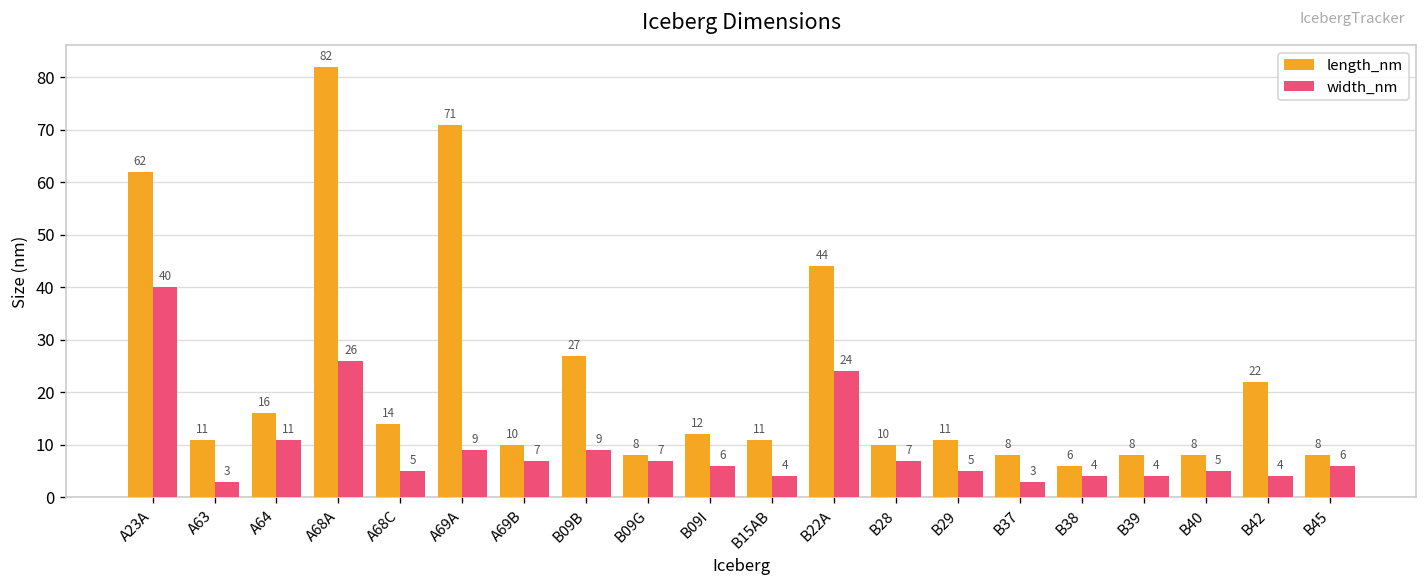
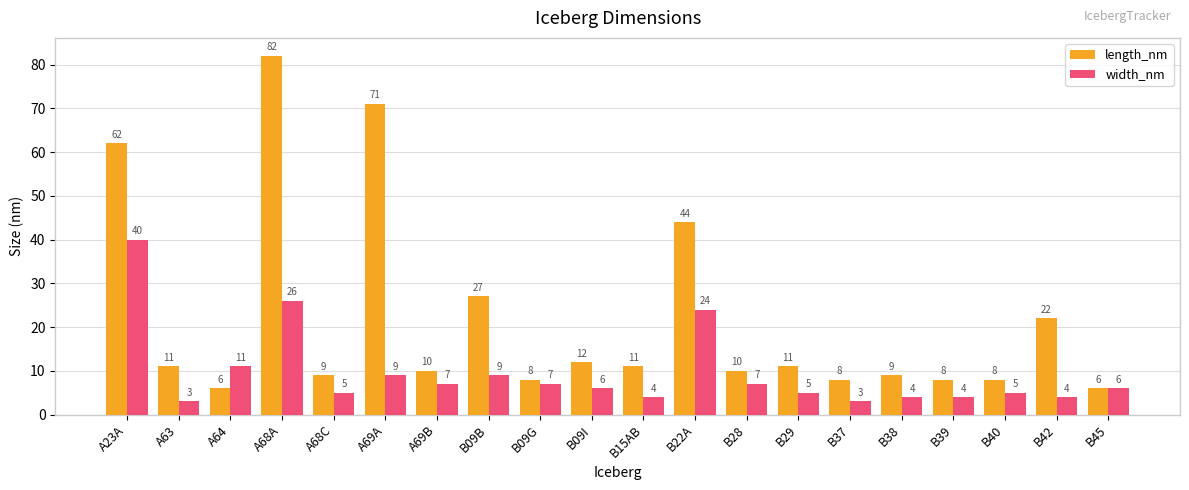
  {
    "length_nm": {
      "A23A": 62,
      "A63": 11,
-     "A64": 16,
+     "A64": 6,
      "A68A": 82,
-     "A68C": 14,
+     "A68C": 9,
      "A69A": 71,
      "A69B": 10,
      "B09B": 27,
      "B09G": 8,
      "B09I": 12,
      "B15AB": 11,
      "B22A": 44,
      "B28": 10,
      "B29": 11,
      "B37": 8,
-     "B38": 6,
+     "B38": 9,
      "B39": 8,
      "B40": 8,
      "B42": 22,
-     "B45": 8
+     "B45": 6
    },
    "width_nm": {
      "A23A": 40,
      "A63": 3,
      "A64": 11,
      "A68A": 26,
      "A68C": 5,
      "A69A": 9,
      "A69B": 7,
      "B09B": 9,
      "B09G": 7,
      "B09I": 6,
      "B15AB": 4,
      "B22A": 24,
      "B28": 7,
      "B29": 5,
      "B37": 3,
      "B38": 4,
      "B39": 4,
      "B40": 5,
      "B42": 4,
      "B45": 6
    }
  }
